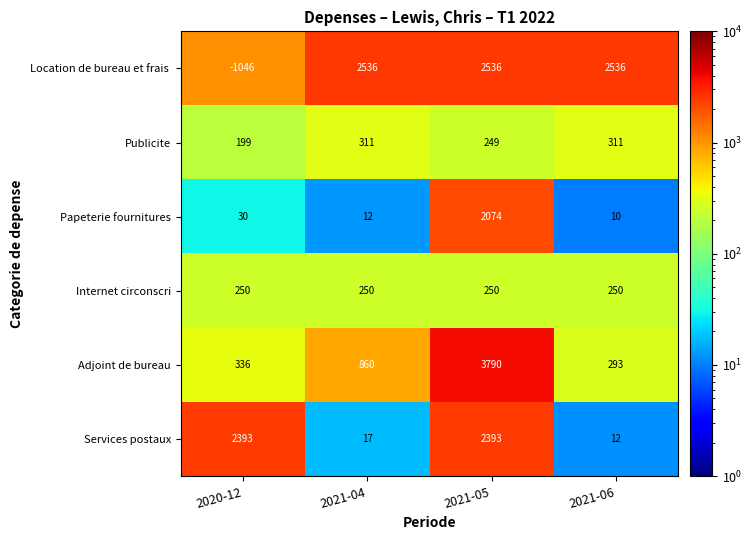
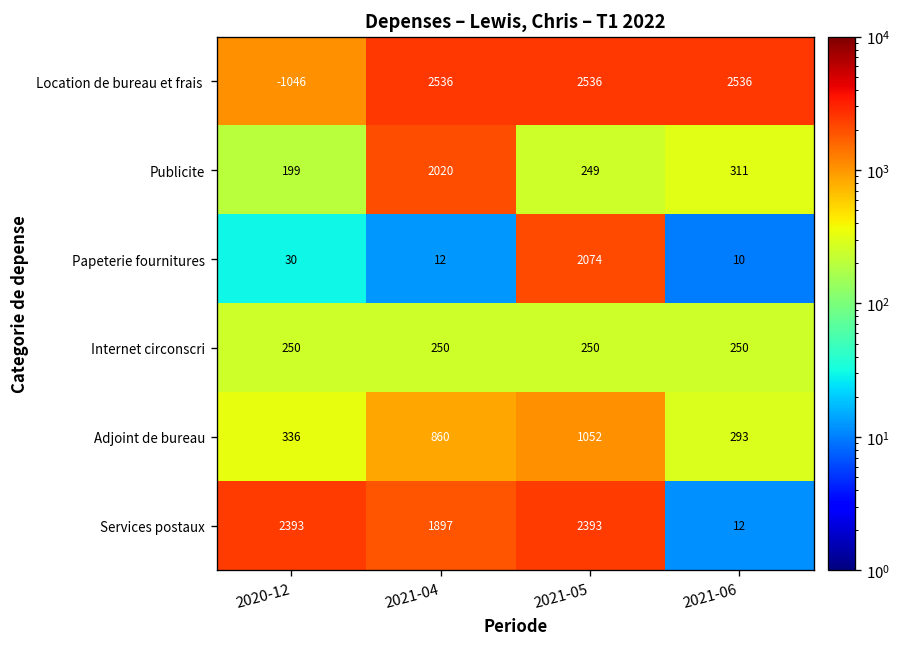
  {
    "Location de bureau et frais": {
      "2020-12": -1046,
      "2021-04": 2536,
      "2021-05": 2536,
      "2021-06": 2536
    },
    "Publicite": {
      "2020-12": 199,
-     "2021-04": 311,
+     "2021-04": 2020,
      "2021-05": 249,
      "2021-06": 311
    },
    "Papeterie fournitures": {
      "2020-12": 30,
      "2021-04": 12,
      "2021-05": 2074,
      "2021-06": 10
    },
    "Internet circonscri": {
      "2020-12": 250,
      "2021-04": 250,
      "2021-05": 250,
      "2021-06": 250
    },
    "Adjoint de bureau": {
      "2020-12": 336,
      "2021-04": 860,
-     "2021-05": 3790,
+     "2021-05": 1052,
      "2021-06": 293
    },
    "Services postaux": {
      "2020-12": 2393,
-     "2021-04": 17,
+     "2021-04": 1897,
      "2021-05": 2393,
      "2021-06": 12
    }
  }
